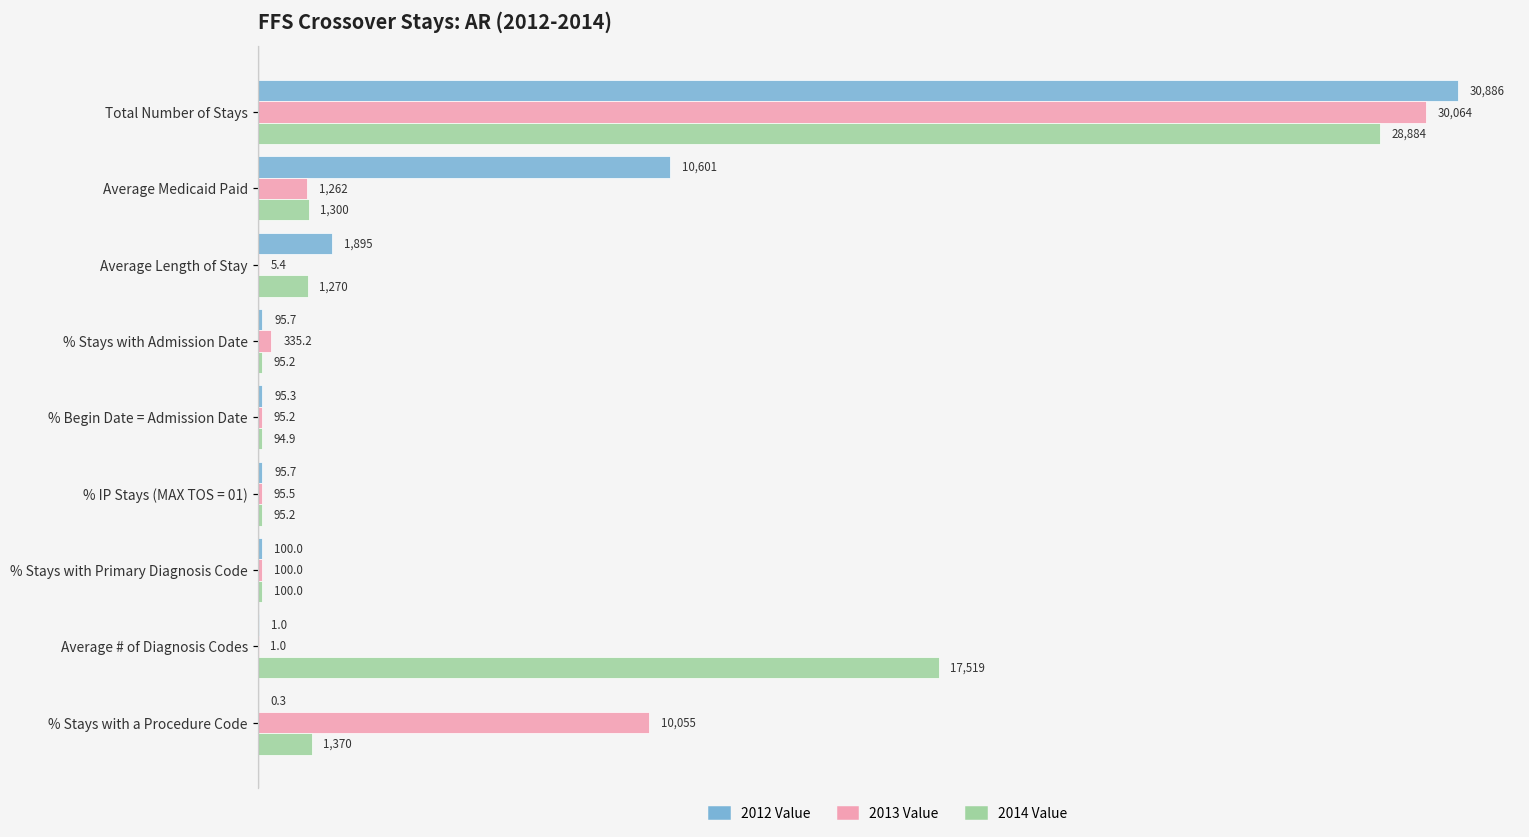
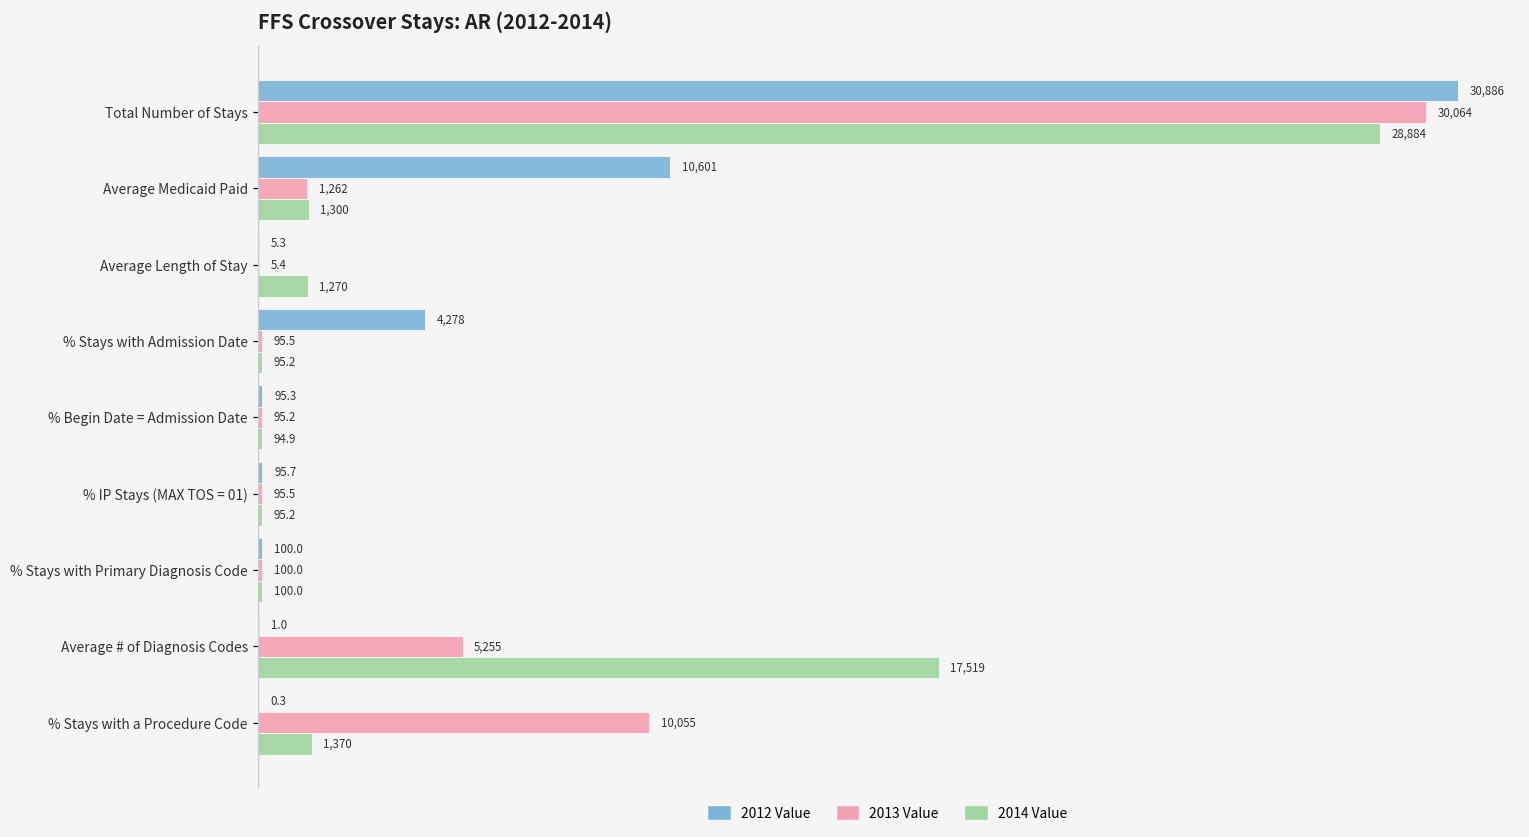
  {
    "2012 Value": {
      "Total Number of Stays": "30,886",
      "Average Medicaid Paid": "10,601",
-     "Average Length of Stay": "1,895",
-     "% Stays with Admission Date": "95.7",
+     "Average Length of Stay": "5.3",
+     "% Stays with Admission Date": "4,278",
      "% Begin Date = Admission Date": "95.3",
      "% IP Stays (MAX TOS = 01)": "95.7",
      "% Stays with Primary Diagnosis Code": "100.0",
      "Average # of Diagnosis Codes": "1.0",
      "% Stays with a Procedure Code": "0.3"
    },
    "2013 Value": {
      "Total Number of Stays": "30,064",
      "Average Medicaid Paid": "1,262",
      "Average Length of Stay": "5.4",
-     "% Stays with Admission Date": "335.2",
+     "% Stays with Admission Date": "95.5",
      "% Begin Date = Admission Date": "95.2",
      "% IP Stays (MAX TOS = 01)": "95.5",
      "% Stays with Primary Diagnosis Code": "100.0",
-     "Average # of Diagnosis Codes": "1.0",
+     "Average # of Diagnosis Codes": "5,255",
      "% Stays with a Procedure Code": "10,055"
    },
    "2014 Value": {
      "Total Number of Stays": "28,884",
      "Average Medicaid Paid": "1,300",
      "Average Length of Stay": "1,270",
      "% Stays with Admission Date": "95.2",
      "% Begin Date = Admission Date": "94.9",
      "% IP Stays (MAX TOS = 01)": "95.2",
      "% Stays with Primary Diagnosis Code": "100.0",
      "Average # of Diagnosis Codes": "17,519",
      "% Stays with a Procedure Code": "1,370"
    }
  }
